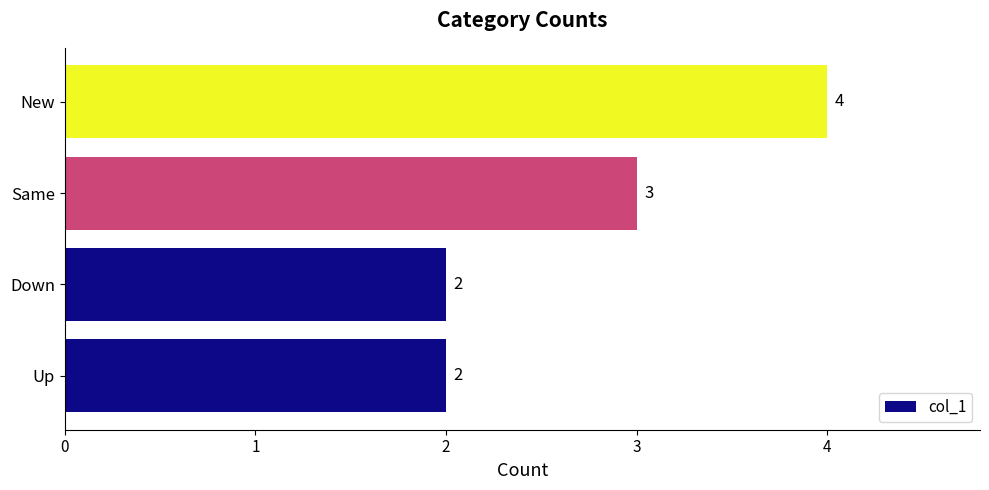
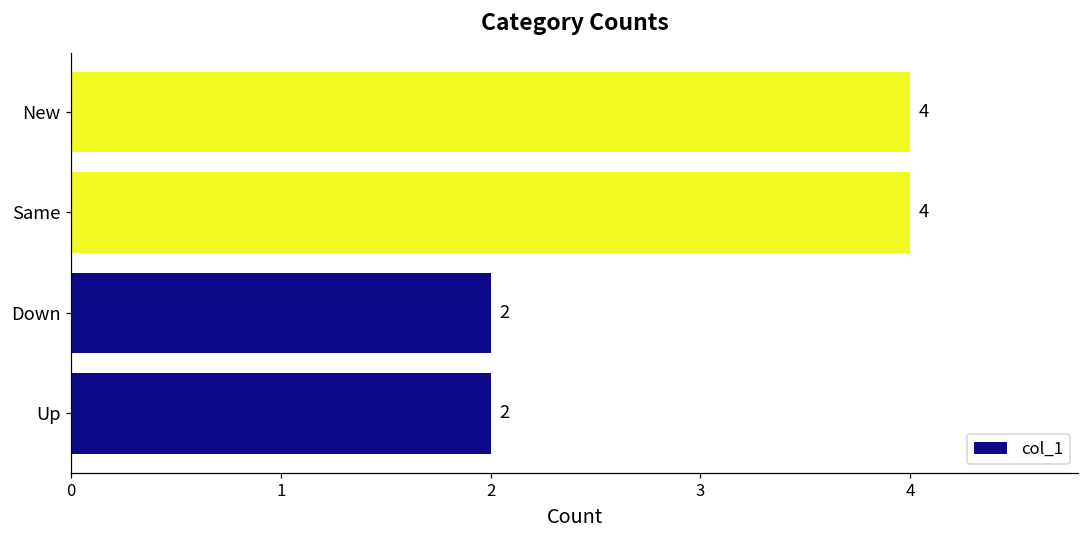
  {
    "New": 4,
-   "Same": 3,
+   "Same": 4,
    "Down": 2,
    "Up": 2
  }
